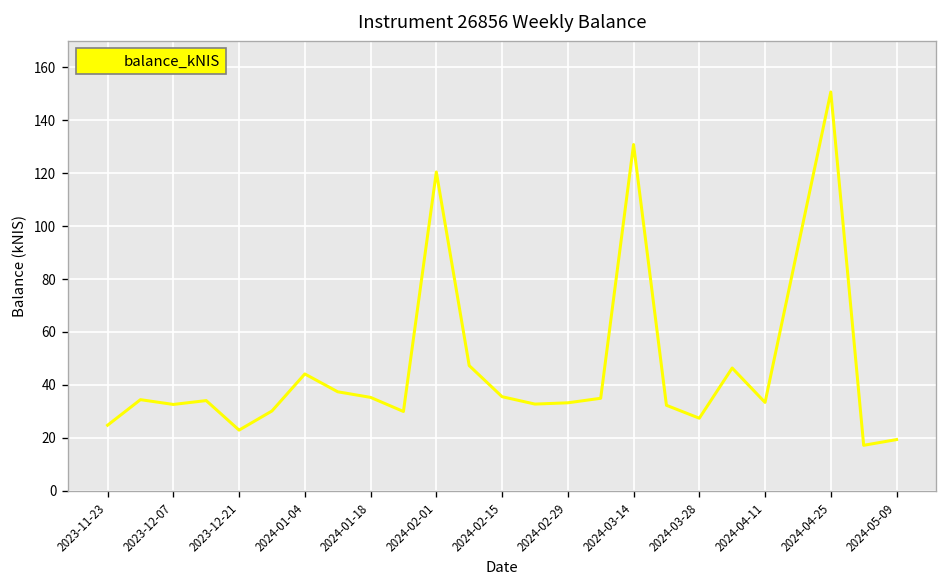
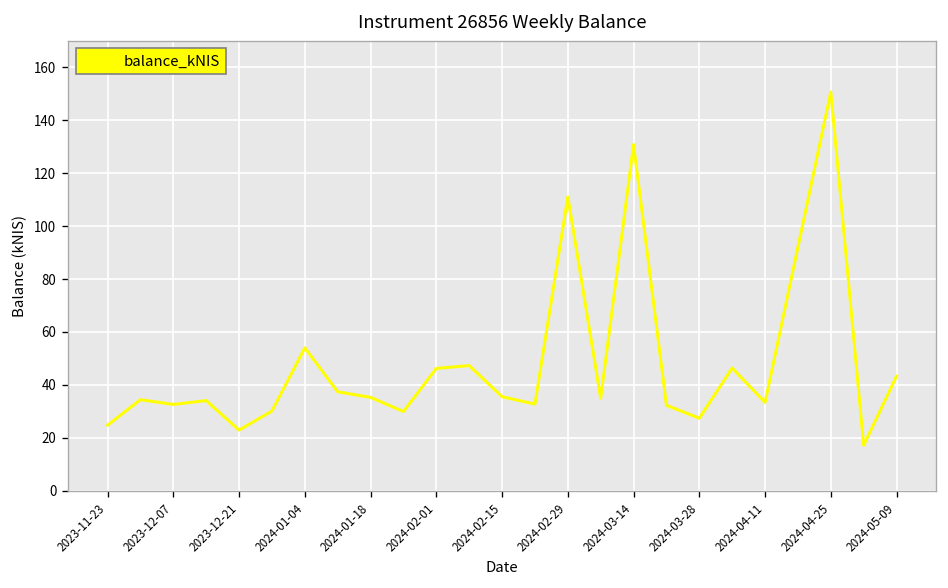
  {
    "2023-11-23": 25,
    "2023-12-07": 33,
    "2023-12-21": 23,
-   "2024-01-04": 44,
+   "2024-01-04": 54,
    "2024-01-18": 35,
-   "2024-02-01": 120,
+   "2024-02-01": 46,
    "2024-02-15": 36,
-   "2024-02-29": 33,
+   "2024-02-29": 111,
    "2024-03-14": 131,
    "2024-03-28": 27,
    "2024-04-11": 33,
    "2024-04-25": 151,
-   "2024-05-09": 19
+   "2024-05-09": 43
  }
